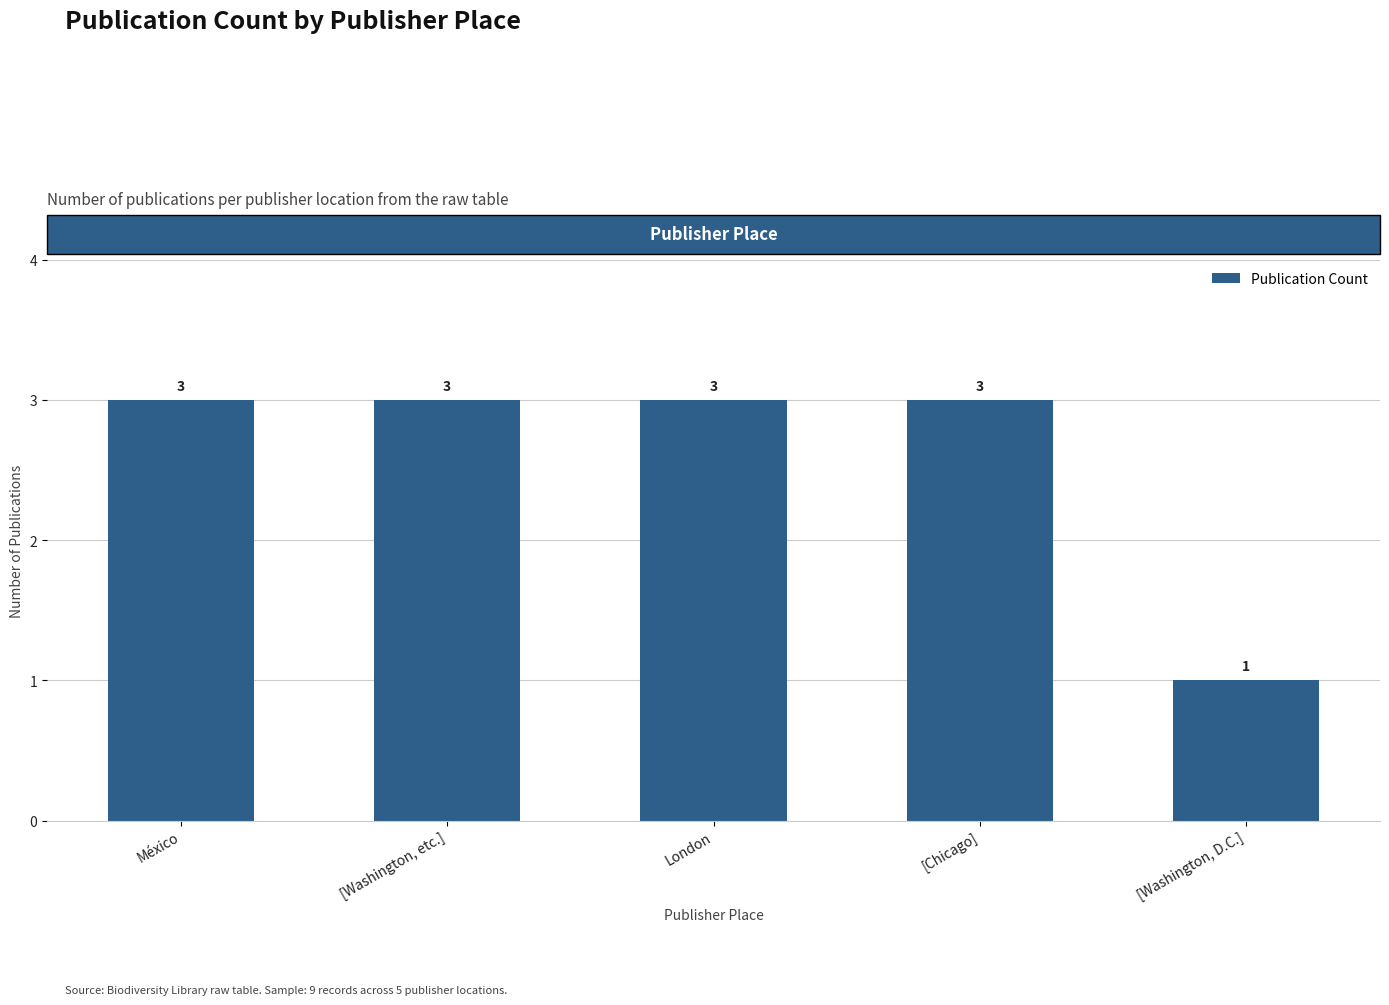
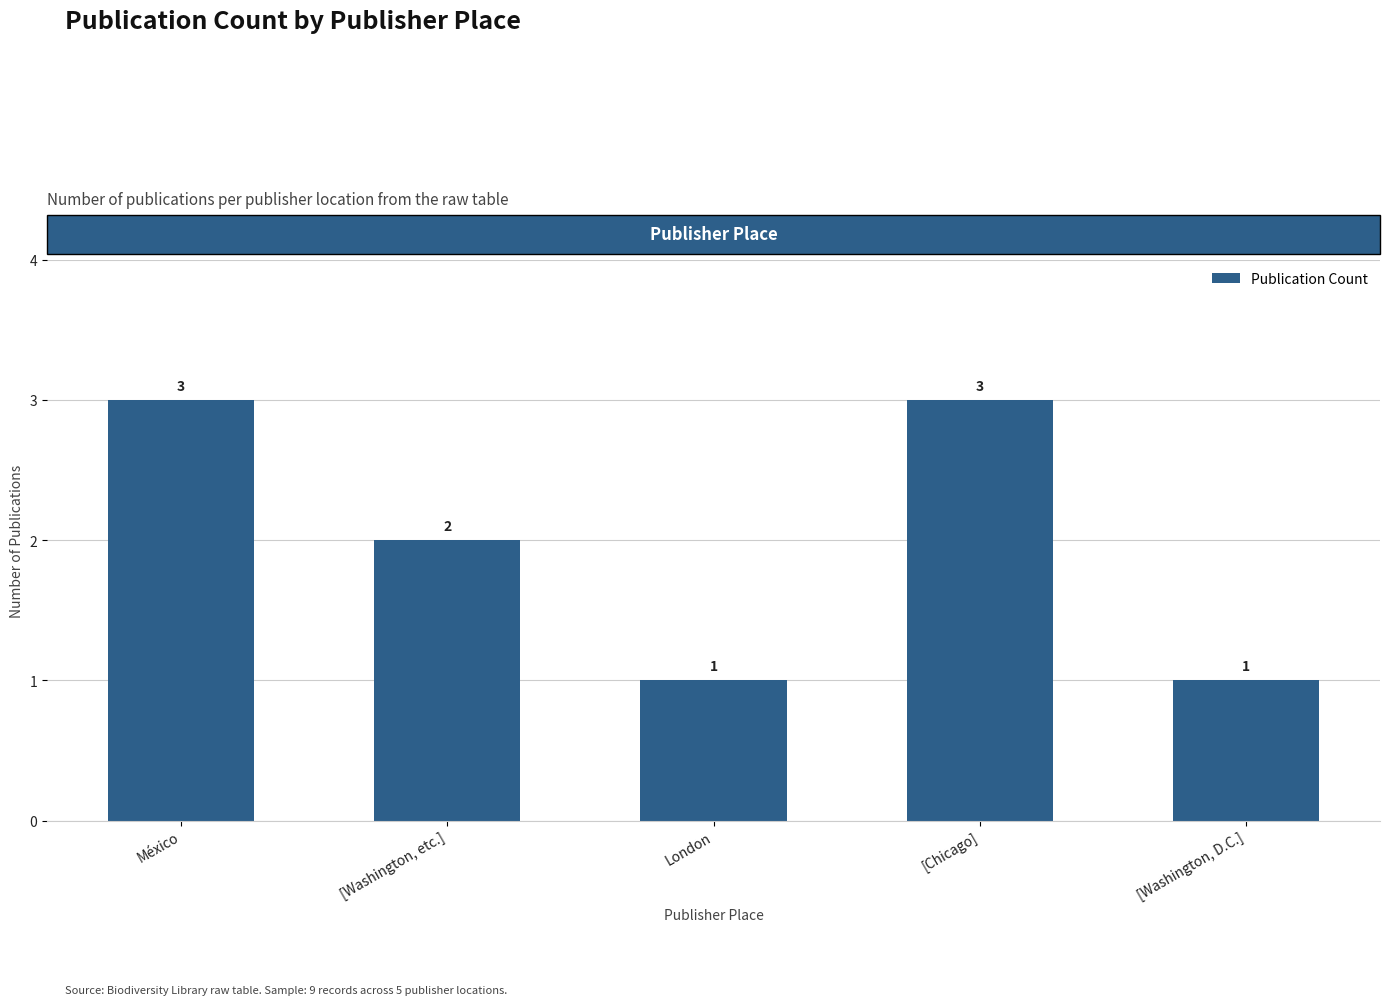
  {
    "México": 3,
-   "[Washington, etc.]": 3,
-   "London": 3,
+   "[Washington, etc.]": 2,
+   "London": 1,
    "[Chicago]": 3,
    "[Washington, D.C.]": 1
  }
